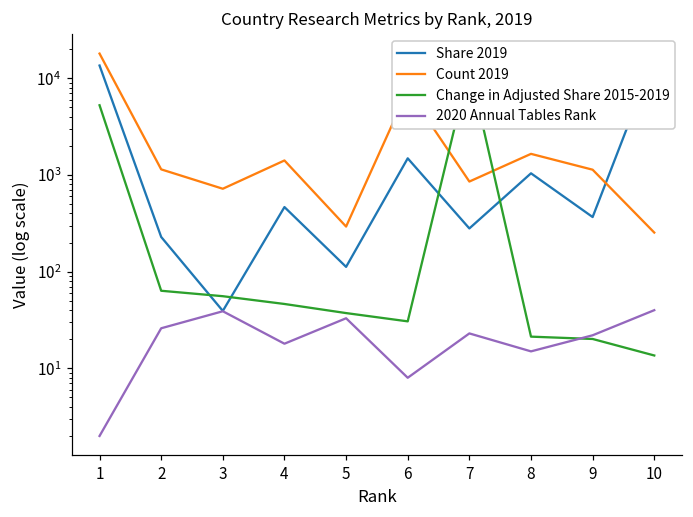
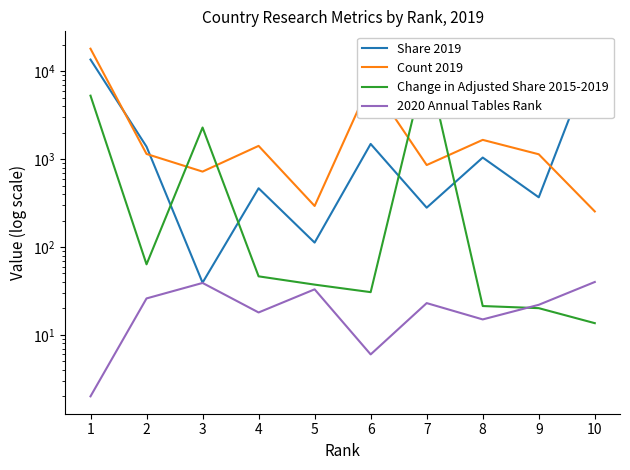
  {
    "Share 2019": {
      "1": 14000,
-     "2": 230,
+     "2": 1400,
      "4": 500,
      "5": 110,
      "6": 1500,
      "7": 280,
      "8": 1000,
      "9": 370
    },
    "Count 2019": {
      "1": 18000,
      "2": 1100,
      "3": 700,
      "4": 1400,
      "5": 290,
      "7": 900,
      "8": 1700,
      "9": 1100,
      "10": 250
    },
    "Change in Adjusted Share 2015-2019": {
      "1": 5000,
      "2": 60,
-     "3": 60,
+     "3": 2300,
      "4": 50,
      "5": 37,
      "6": 31,
      "8": 21,
      "9": 20,
      "10": 14
    },
    "2020 Annual Tables Rank": {
      "1": 2,
      "2": 26,
      "4": 18,
      "5": 33,
-     "6": 8,
+     "6": 6,
      "7": 23,
      "8": 15,
      "9": 22,
      "10": 40
    }
  }
